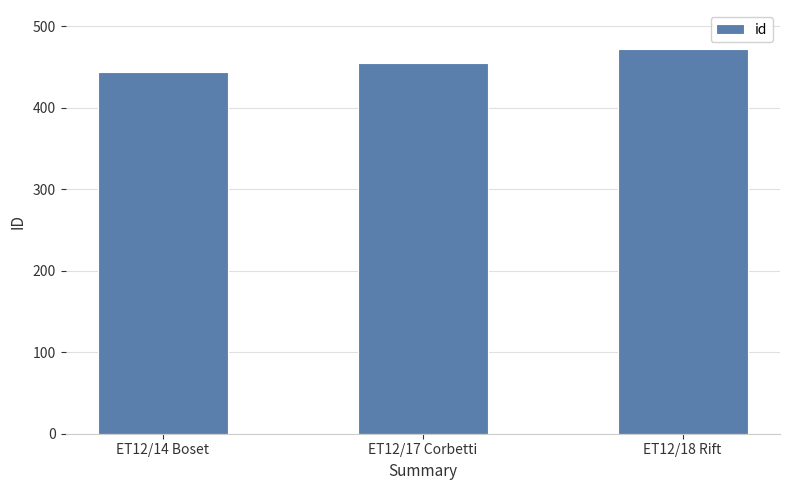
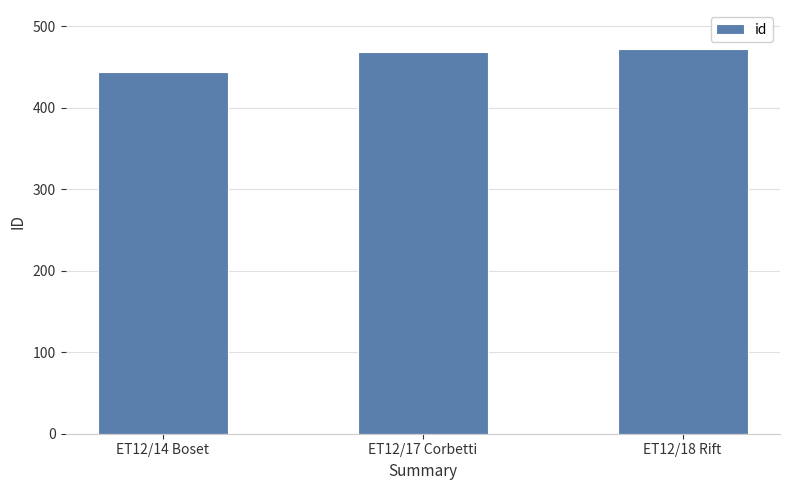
  {
    "ET12/14 Boset": 440,
-   "ET12/17 Corbetti": 460,
+   "ET12/17 Corbetti": 470,
    "ET12/18 Rift": 470
  }
